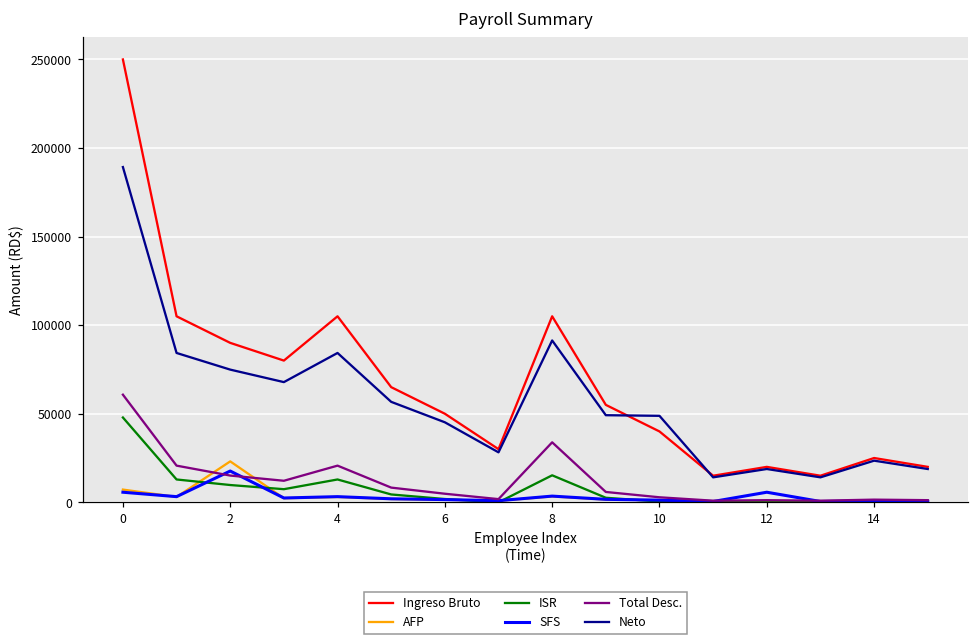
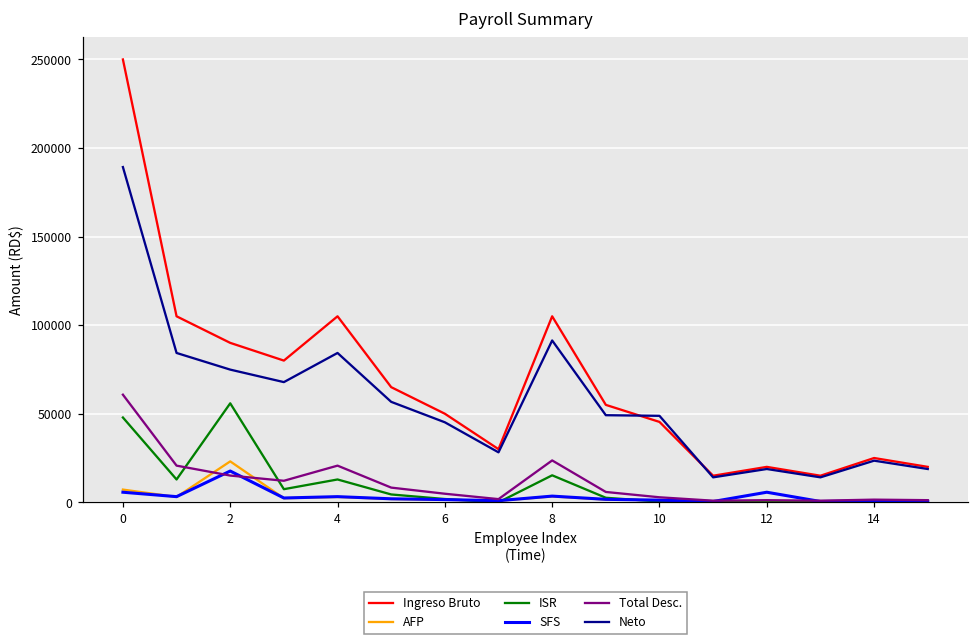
  {
    "Ingreso Bruto": {
      "0": 250000,
      "2": 90000,
      "4": 105000,
      "6": 50000,
      "8": 105000,
-     "10": 40000
+     "10": 45000
    },
    "AFP": {
      "2": 23000
    },
    "ISR": {
      "0": 48000,
-     "2": 10000,
+     "2": 56000,
      "4": 13000,
      "8": 15000
    },
    "SFS": {
      "2": 18000,
      "12": 6000
    },
    "Total Desc.": {
      "0": 61000,
      "2": 15000,
      "4": 21000,
      "6": 5000,
-     "8": 34000,
+     "8": 24000,
      "10": 3000
    },
    "Neto": {
      "0": 189000,
      "2": 75000,
      "4": 84000,
      "6": 45000,
      "8": 91000,
      "10": 49000
    }
  }
